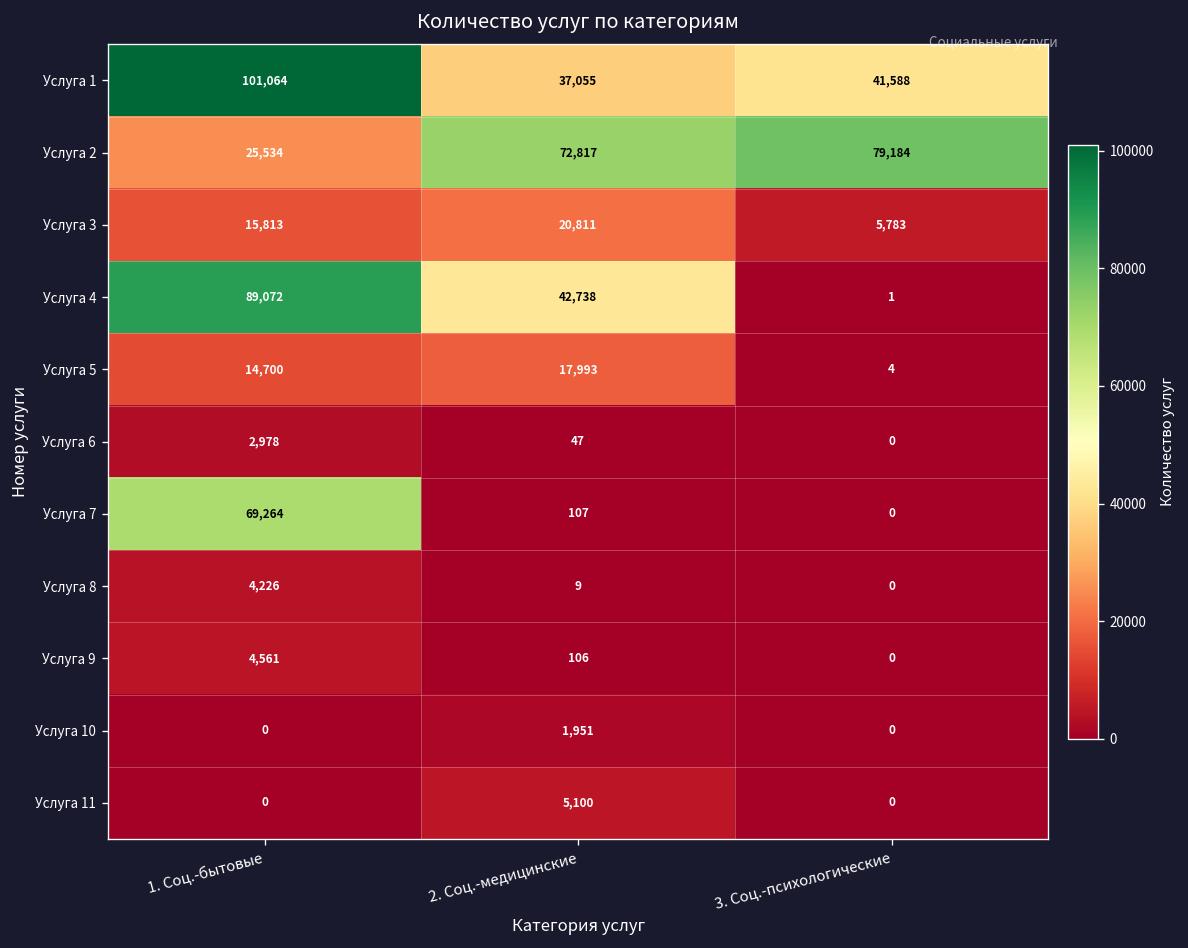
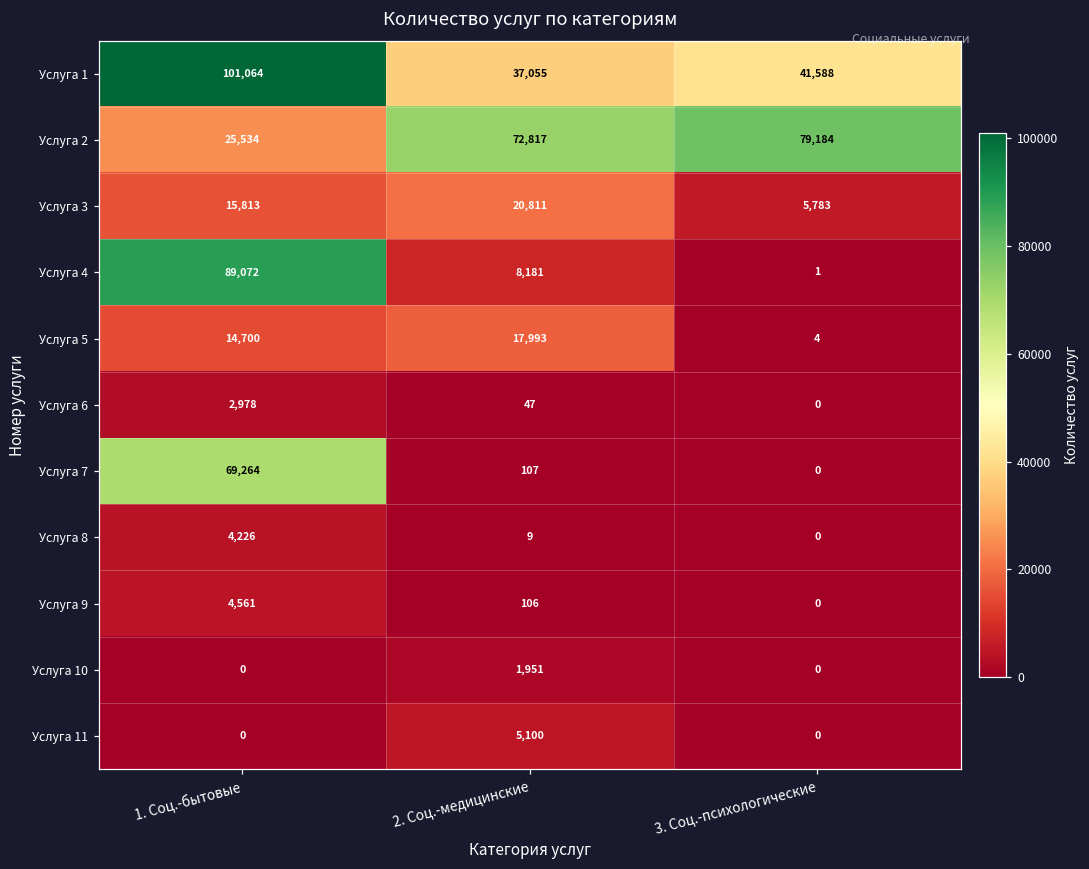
  {
    "Услуга 1": {
      "1. Соц.-бытовые": "101,064",
      "2. Соц.-медицинские": "37,055",
      "3. Соц.-психологические": "41,588"
    },
    "Услуга 2": {
      "1. Соц.-бытовые": "25,534",
      "2. Соц.-медицинские": "72,817",
      "3. Соц.-психологические": "79,184"
    },
    "Услуга 3": {
      "1. Соц.-бытовые": "15,813",
      "2. Соц.-медицинские": "20,811",
      "3. Соц.-психологические": "5,783"
    },
    "Услуга 4": {
      "1. Соц.-бытовые": "89,072",
-     "2. Соц.-медицинские": "42,738",
+     "2. Соц.-медицинские": "8,181",
      "3. Соц.-психологические": "1"
    },
    "Услуга 5": {
      "1. Соц.-бытовые": "14,700",
      "2. Соц.-медицинские": "17,993",
      "3. Соц.-психологические": "4"
    },
    "Услуга 6": {
      "1. Соц.-бытовые": "2,978",
      "2. Соц.-медицинские": "47",
      "3. Соц.-психологические": "0"
    },
    "Услуга 7": {
      "1. Соц.-бытовые": "69,264",
      "2. Соц.-медицинские": "107",
      "3. Соц.-психологические": "0"
    },
    "Услуга 8": {
      "1. Соц.-бытовые": "4,226",
      "2. Соц.-медицинские": "9",
      "3. Соц.-психологические": "0"
    },
    "Услуга 9": {
      "1. Соц.-бытовые": "4,561",
      "2. Соц.-медицинские": "106",
      "3. Соц.-психологические": "0"
    },
    "Услуга 10": {
      "1. Соц.-бытовые": "0",
      "2. Соц.-медицинские": "1,951",
      "3. Соц.-психологические": "0"
    },
    "Услуга 11": {
      "1. Соц.-бытовые": "0",
      "2. Соц.-медицинские": "5,100",
      "3. Соц.-психологические": "0"
    }
  }
